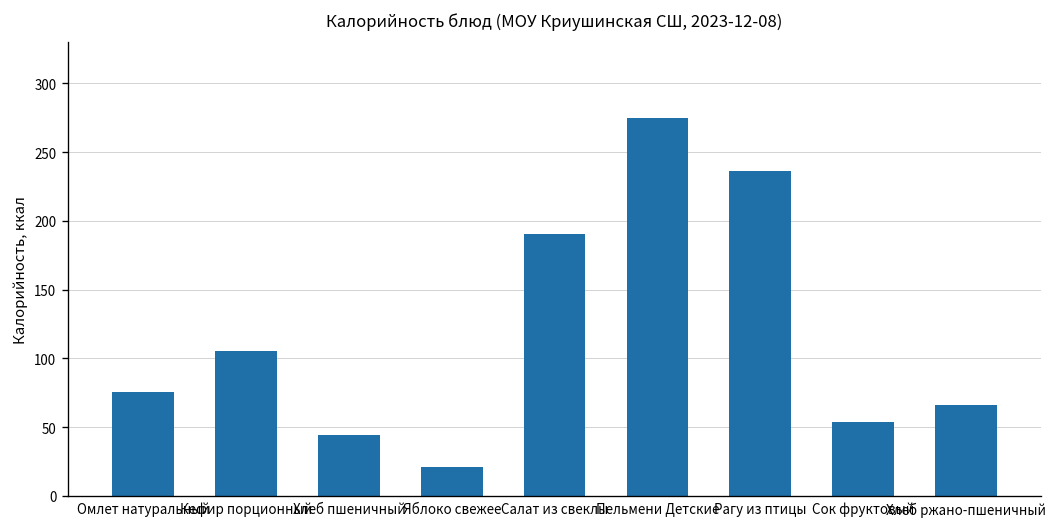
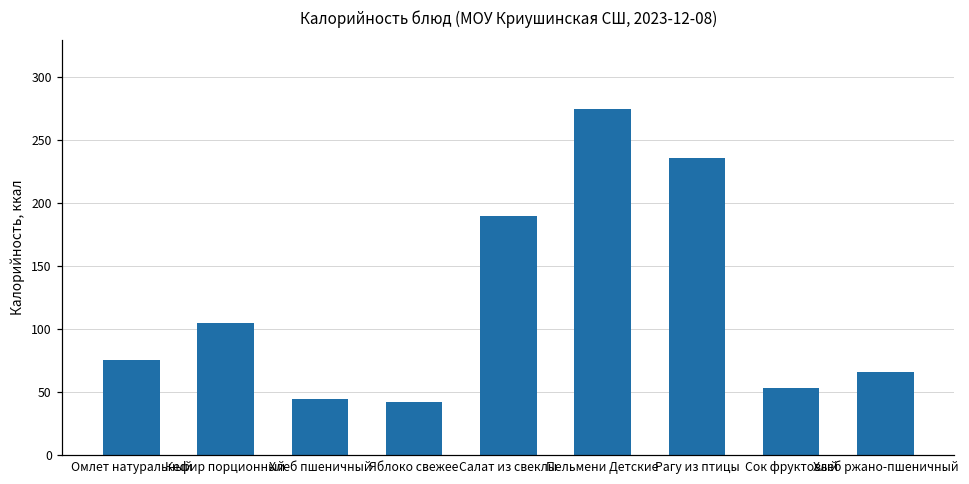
  {
-   "Яблоко свежее": 21,
+   "Яблоко свежее": 42,
    "Салат из свеклы": 190,
    "Пельмени Детские": 275,
    "Рагу из птицы": 236
  }
